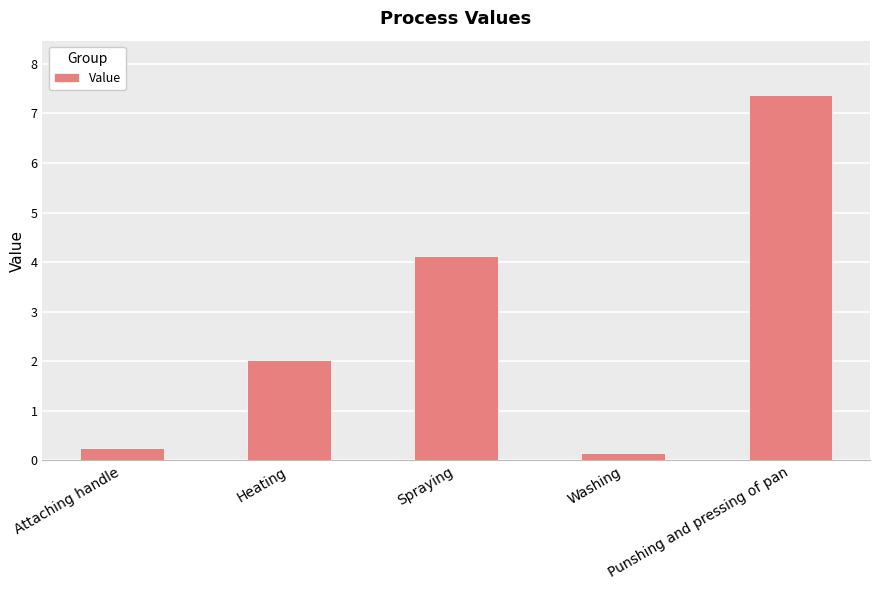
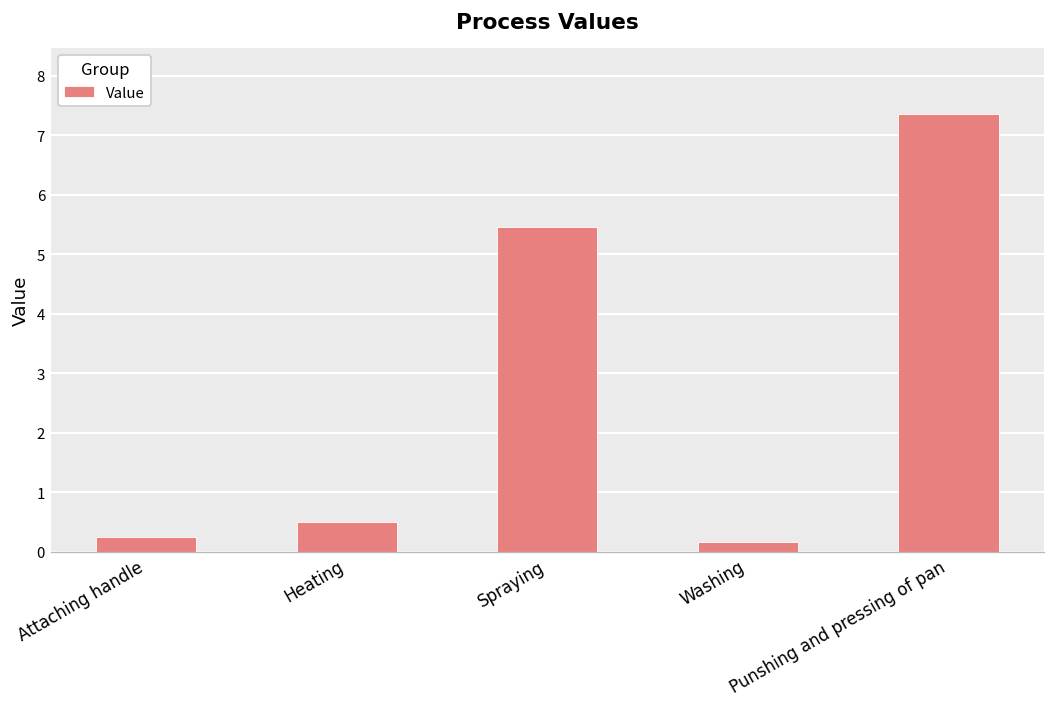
  {
    "Attaching handle": 0.2,
-   "Heating": 2.0,
-   "Spraying": 4.1,
+   "Heating": 0.5,
+   "Spraying": 5.5,
    "Washing": 0.2,
    "Punshing and pressing of pan": 7.4
  }
